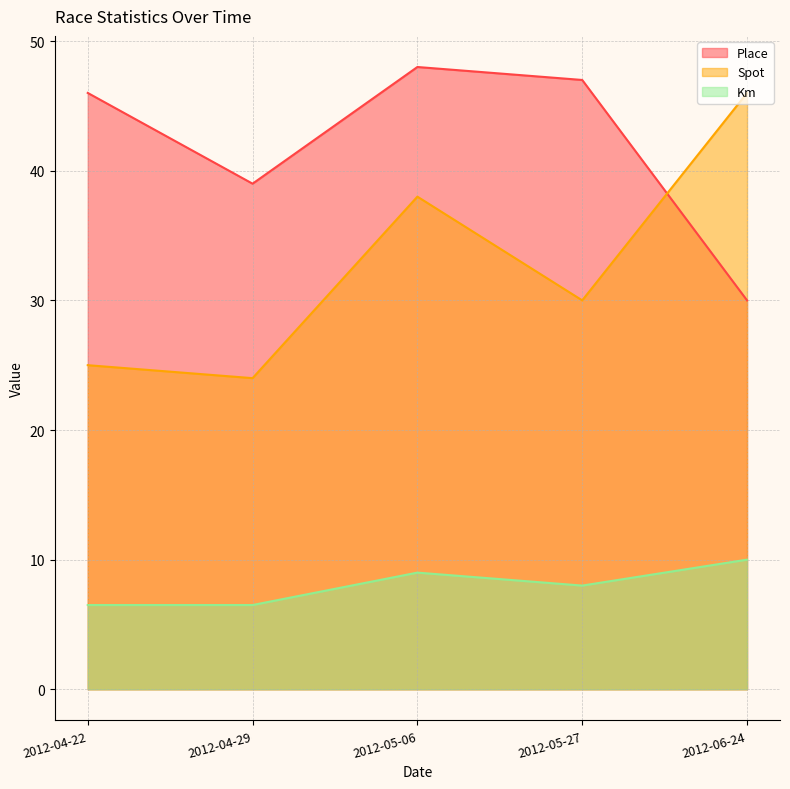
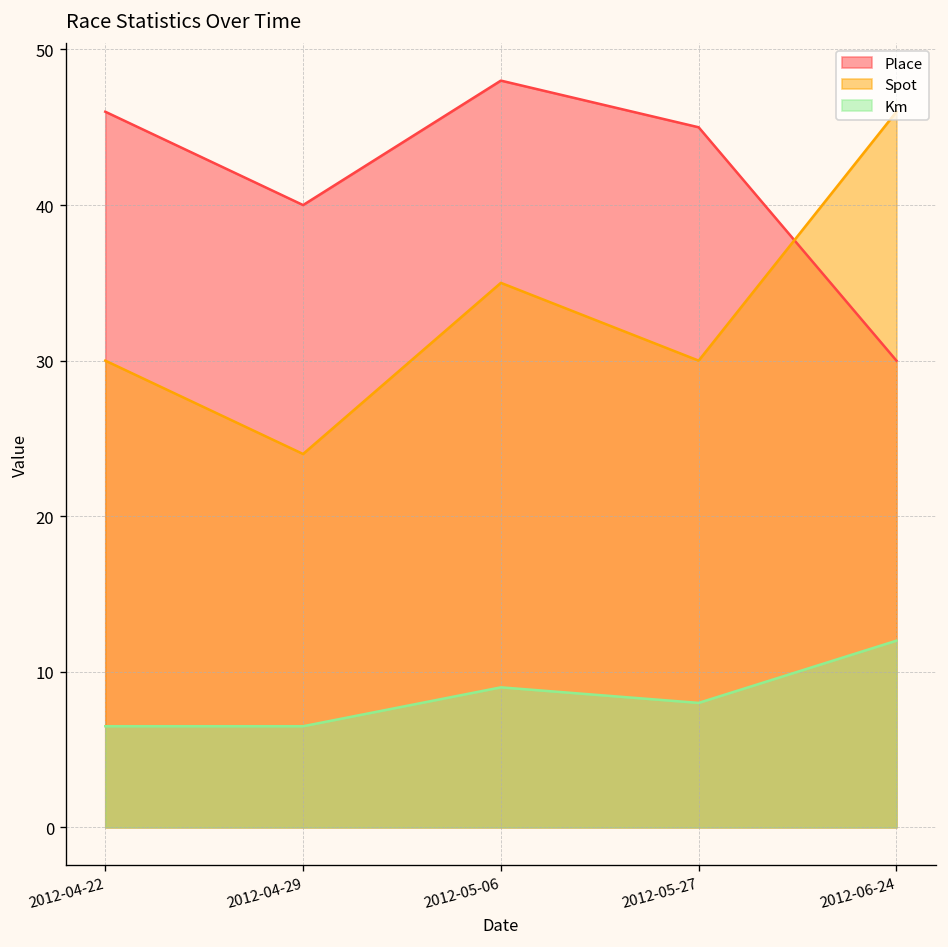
  {
    "Place": {
      "2012-04-22": 46,
-     "2012-04-29": 39,
+     "2012-04-29": 40,
      "2012-05-06": 48,
-     "2012-05-27": 47,
+     "2012-05-27": 45,
      "2012-06-24": 30
    },
    "Spot": {
-     "2012-04-22": 25,
+     "2012-04-22": 30,
      "2012-04-29": 24,
-     "2012-05-06": 38,
+     "2012-05-06": 35,
      "2012-05-27": 30
    },
    "Km": {
      "2012-04-22": 6.5,
      "2012-04-29": 6.5,
      "2012-05-06": 9,
      "2012-05-27": 8,
-     "2012-06-24": 10
+     "2012-06-24": 12
    }
  }
